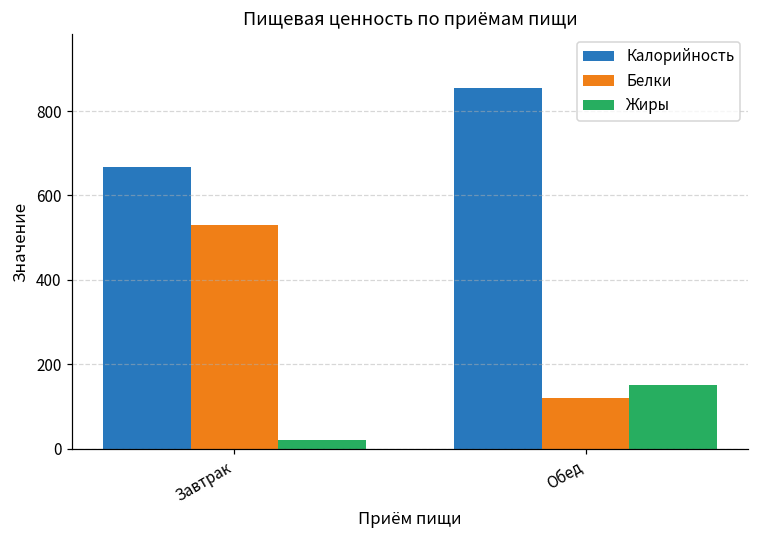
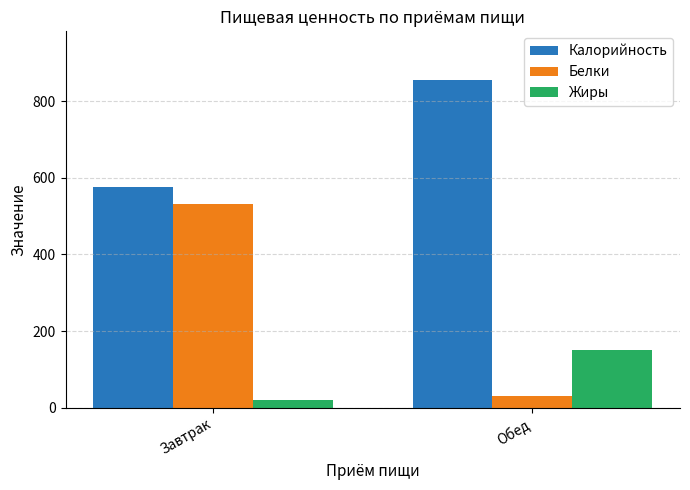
  {
    "Калорийность": {
-     "Завтрак": 670,
+     "Завтрак": 580,
      "Обед": 850
    },
    "Белки": {
      "Завтрак": 530,
-     "Обед": 120
+     "Обед": 30
    },
    "Жиры": {
      "Завтрак": 20,
      "Обед": 150
    }
  }
